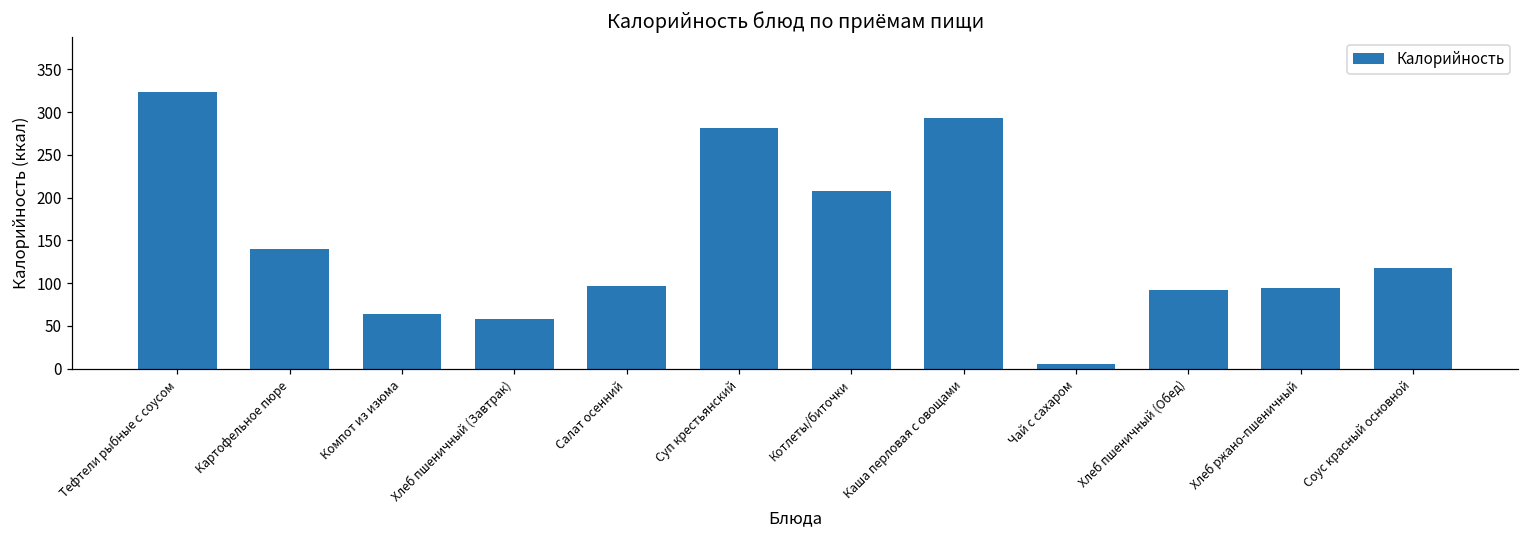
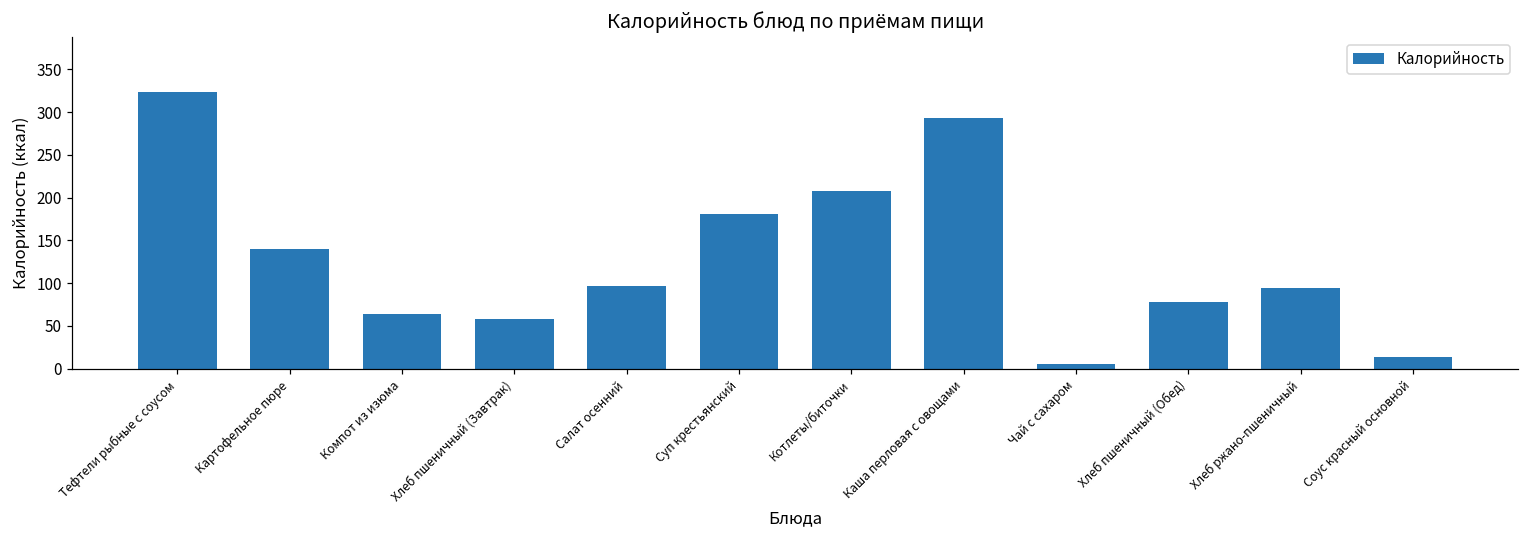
  {
    "Тефтели рыбные с соусом": 320,
    "Картофельное пюре": 140,
    "Компот из изюма": 60,
    "Хлеб пшеничный (Завтрак)": 60,
    "Салат осенний": 100,
-   "Суп крестьянский": 280,
+   "Суп крестьянский": 180,
    "Котлеты/биточки": 210,
    "Каша перловая с овощами": 290,
    "Чай с сахаром": 10,
-   "Хлеб пшеничный (Обед)": 90,
+   "Хлеб пшеничный (Обед)": 80,
    "Хлеб ржано-пшеничный": 90,
-   "Соус красный основной": 120
+   "Соус красный основной": 10
  }
